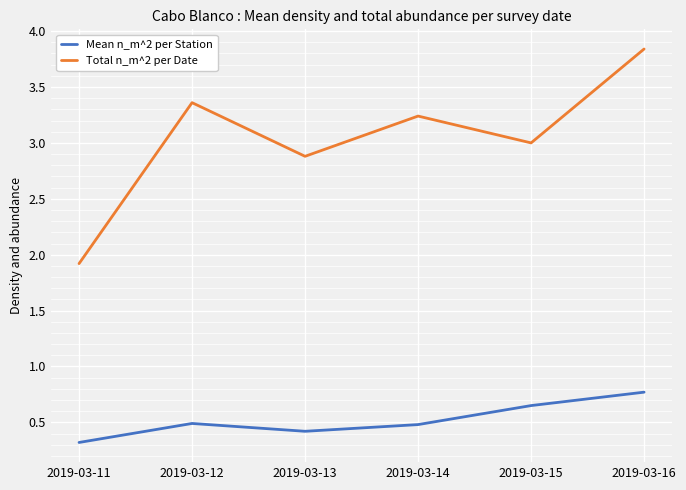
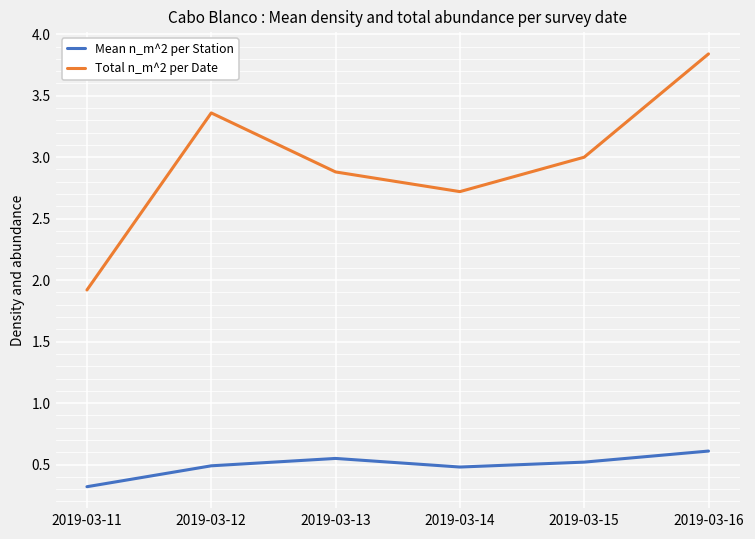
  {
    "Mean n_m^2 per Station": {
      "2019-03-11": 0.32,
      "2019-03-12": 0.49,
-     "2019-03-13": 0.42,
+     "2019-03-13": 0.55,
      "2019-03-14": 0.48,
-     "2019-03-15": 0.65,
-     "2019-03-16": 0.77
+     "2019-03-15": 0.52,
+     "2019-03-16": 0.61
    },
    "Total n_m^2 per Date": {
      "2019-03-11": 1.92,
      "2019-03-12": 3.36,
      "2019-03-13": 2.88,
-     "2019-03-14": 3.24,
+     "2019-03-14": 2.72,
      "2019-03-15": 3.00,
      "2019-03-16": 3.84
    }
  }
